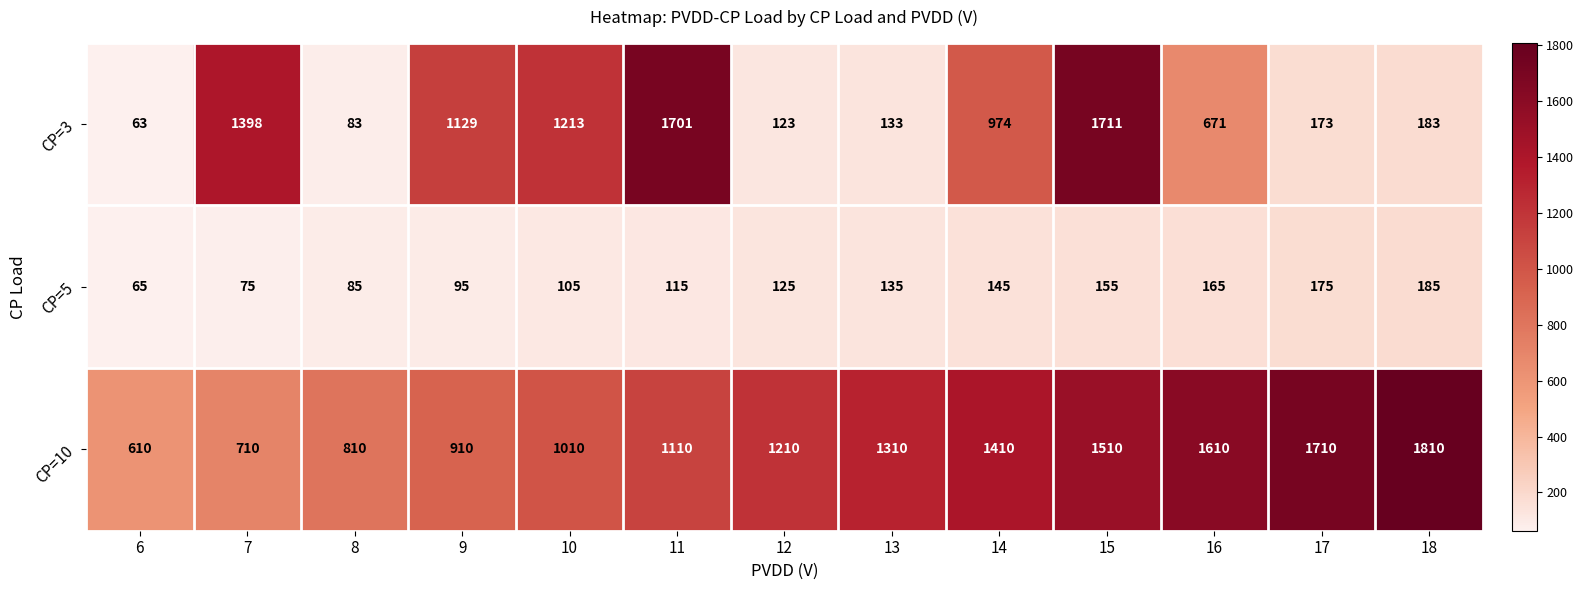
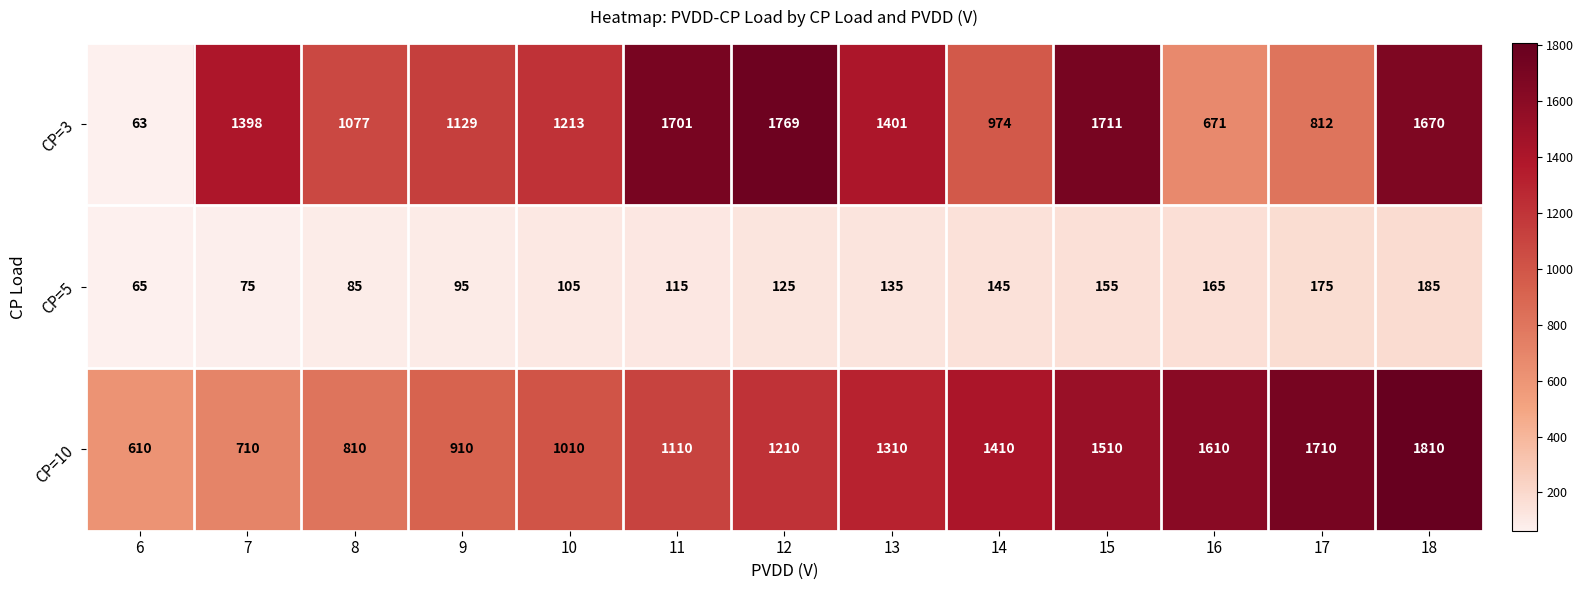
  {
    "CP=3": {
      "6": 63,
      "7": 1398,
-     "8": 83,
+     "8": 1077,
      "9": 1129,
      "10": 1213,
      "11": 1701,
-     "12": 123,
-     "13": 133,
+     "12": 1769,
+     "13": 1401,
      "14": 974,
      "15": 1711,
      "16": 671,
-     "17": 173,
-     "18": 183
+     "17": 812,
+     "18": 1670
    },
    "CP=5": {
      "6": 65,
      "7": 75,
      "8": 85,
      "9": 95,
      "10": 105,
      "11": 115,
      "12": 125,
      "13": 135,
      "14": 145,
      "15": 155,
      "16": 165,
      "17": 175,
      "18": 185
    },
    "CP=10": {
      "6": 610,
      "7": 710,
      "8": 810,
      "9": 910,
      "10": 1010,
      "11": 1110,
      "12": 1210,
      "13": 1310,
      "14": 1410,
      "15": 1510,
      "16": 1610,
      "17": 1710,
      "18": 1810
    }
  }
